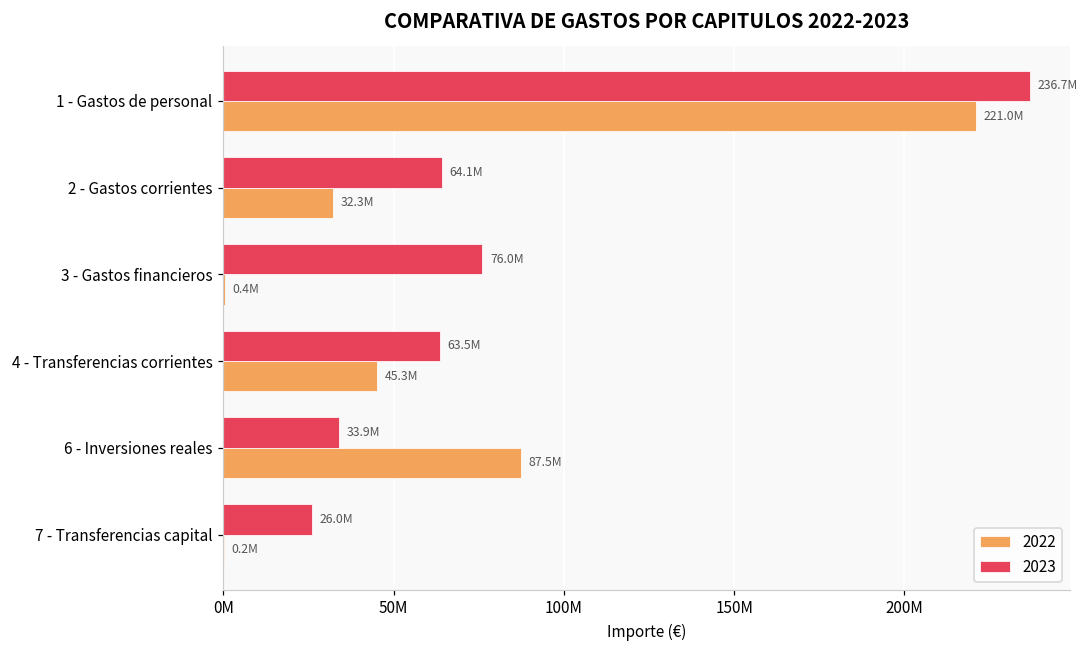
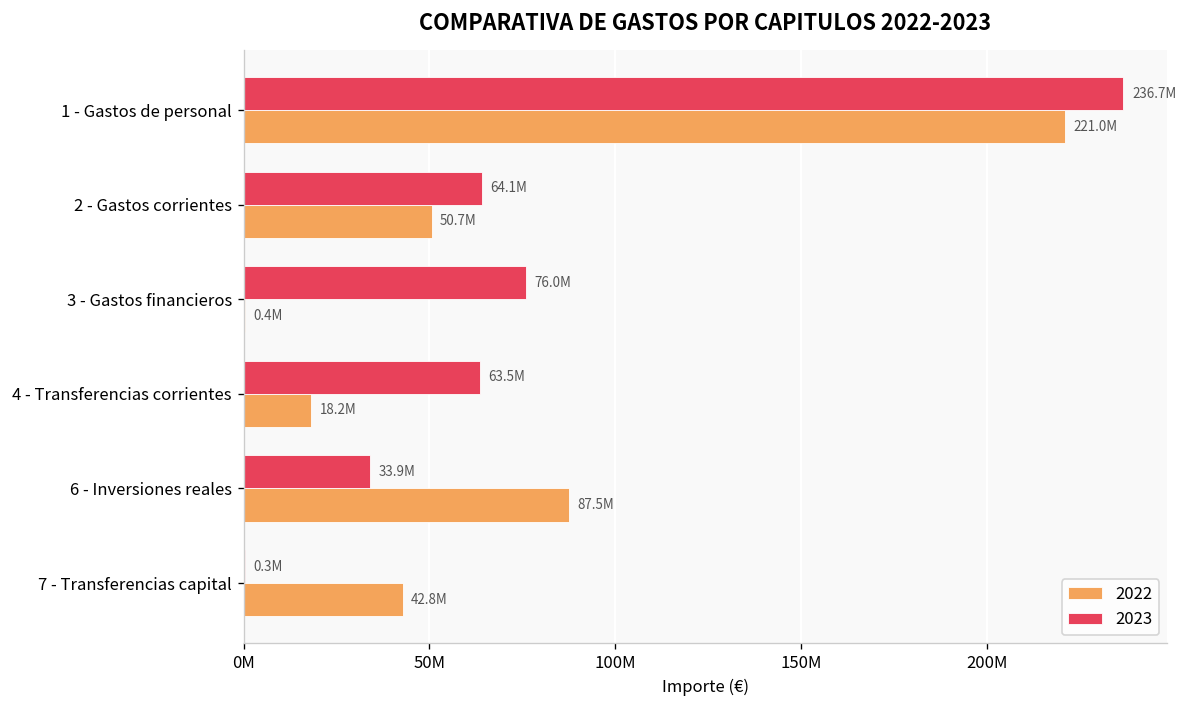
  {
    "2022": {
      "1 - Gastos de personal": "221.0M",
-     "2 - Gastos corrientes": "32.3M",
+     "2 - Gastos corrientes": "50.7M",
      "3 - Gastos financieros": "0.4M",
-     "4 - Transferencias corrientes": "45.3M",
+     "4 - Transferencias corrientes": "18.2M",
      "6 - Inversiones reales": "87.5M",
-     "7 - Transferencias capital": "0.2M"
+     "7 - Transferencias capital": "42.8M"
    },
    "2023": {
      "1 - Gastos de personal": "236.7M",
      "2 - Gastos corrientes": "64.1M",
      "3 - Gastos financieros": "76.0M",
      "4 - Transferencias corrientes": "63.5M",
      "6 - Inversiones reales": "33.9M",
-     "7 - Transferencias capital": "26.0M"
+     "7 - Transferencias capital": "0.3M"
    }
  }
